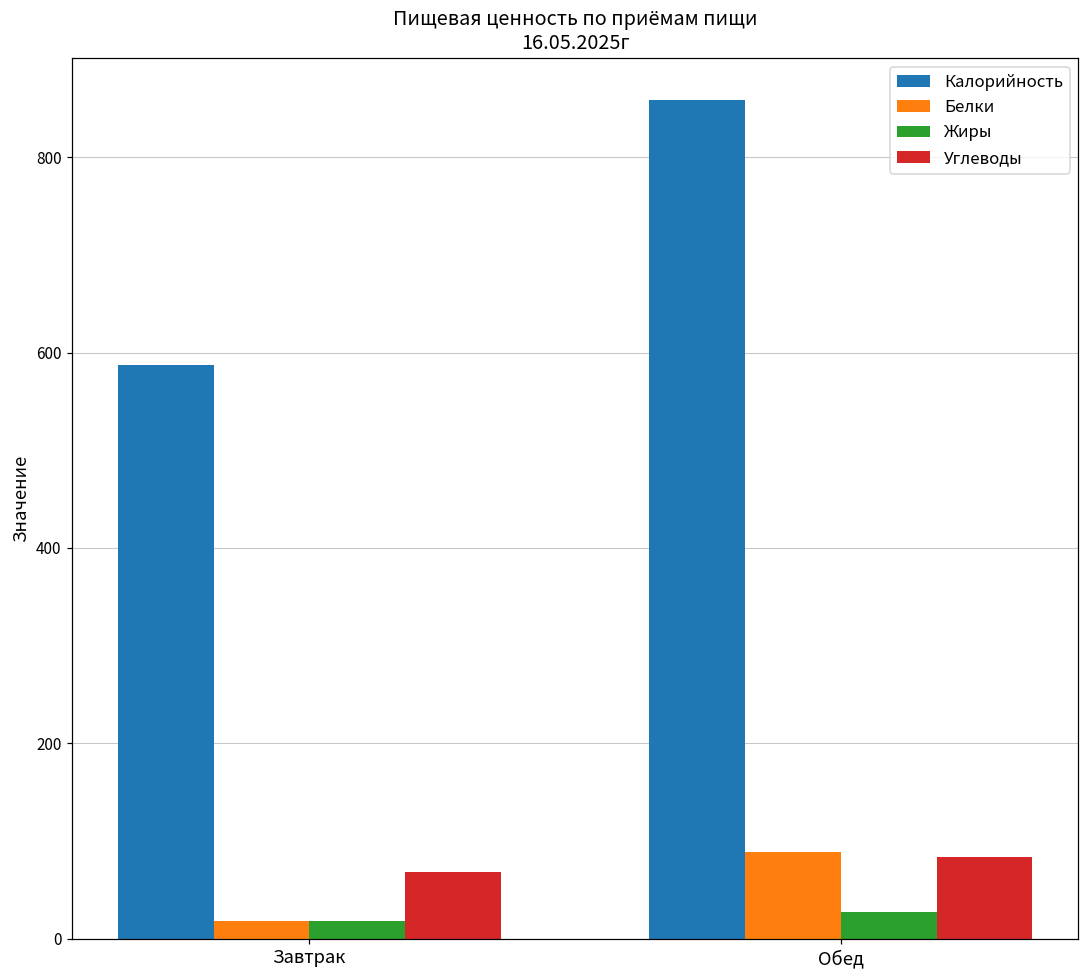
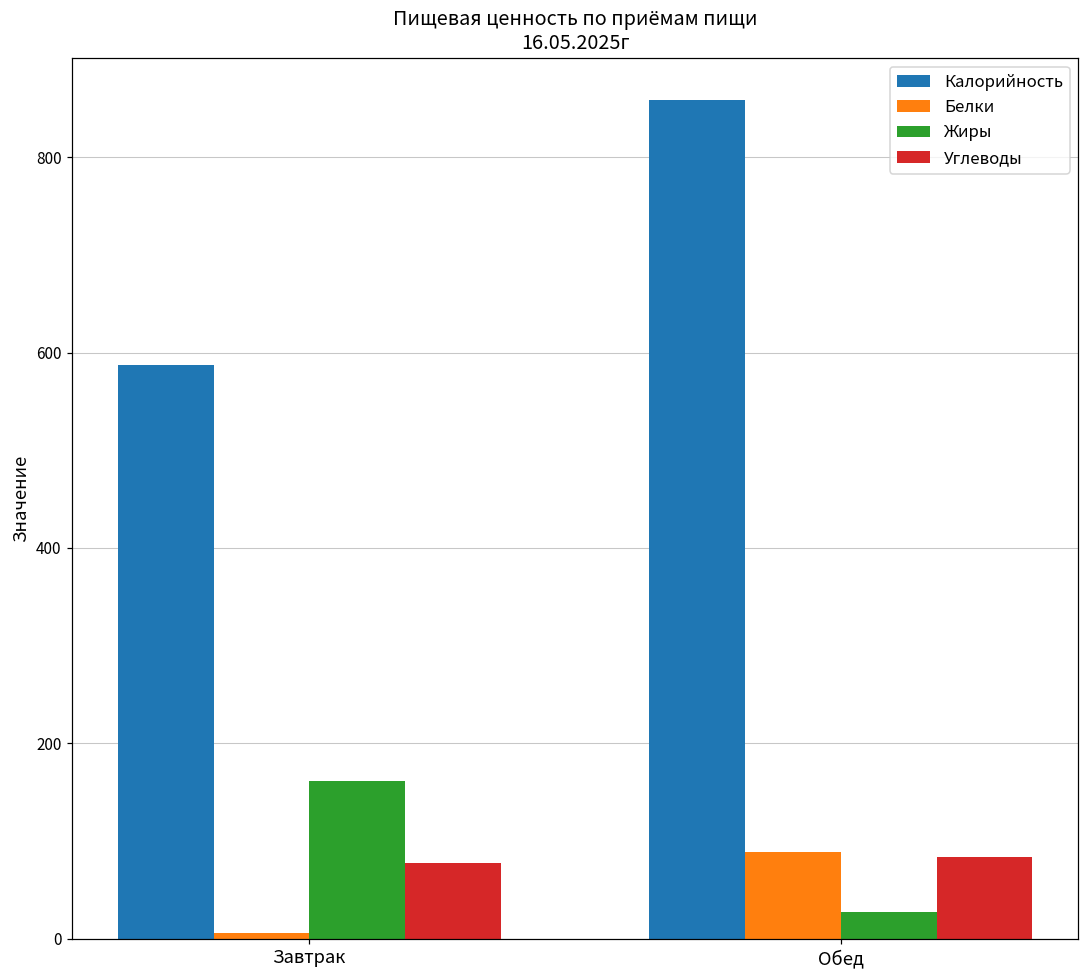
  {
    "Калорийность": {
      "Завтрак": 590,
      "Обед": 860
    },
    "Белки": {
-     "Завтрак": 20,
+     "Завтрак": 10,
      "Обед": 90
    },
    "Жиры": {
-     "Завтрак": 20,
+     "Завтрак": 160,
      "Обед": 30
    },
    "Углеводы": {
-     "Завтрак": 70,
+     "Завтрак": 80,
      "Обед": 80
    }
  }
